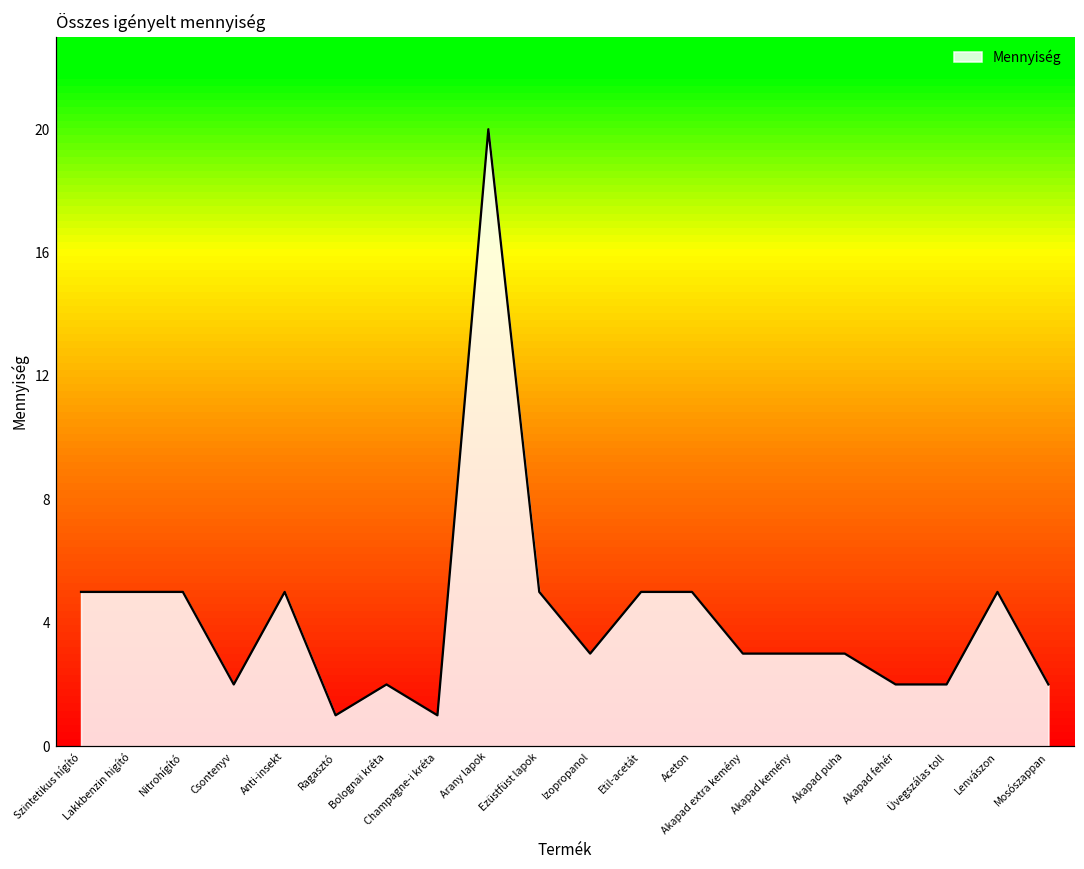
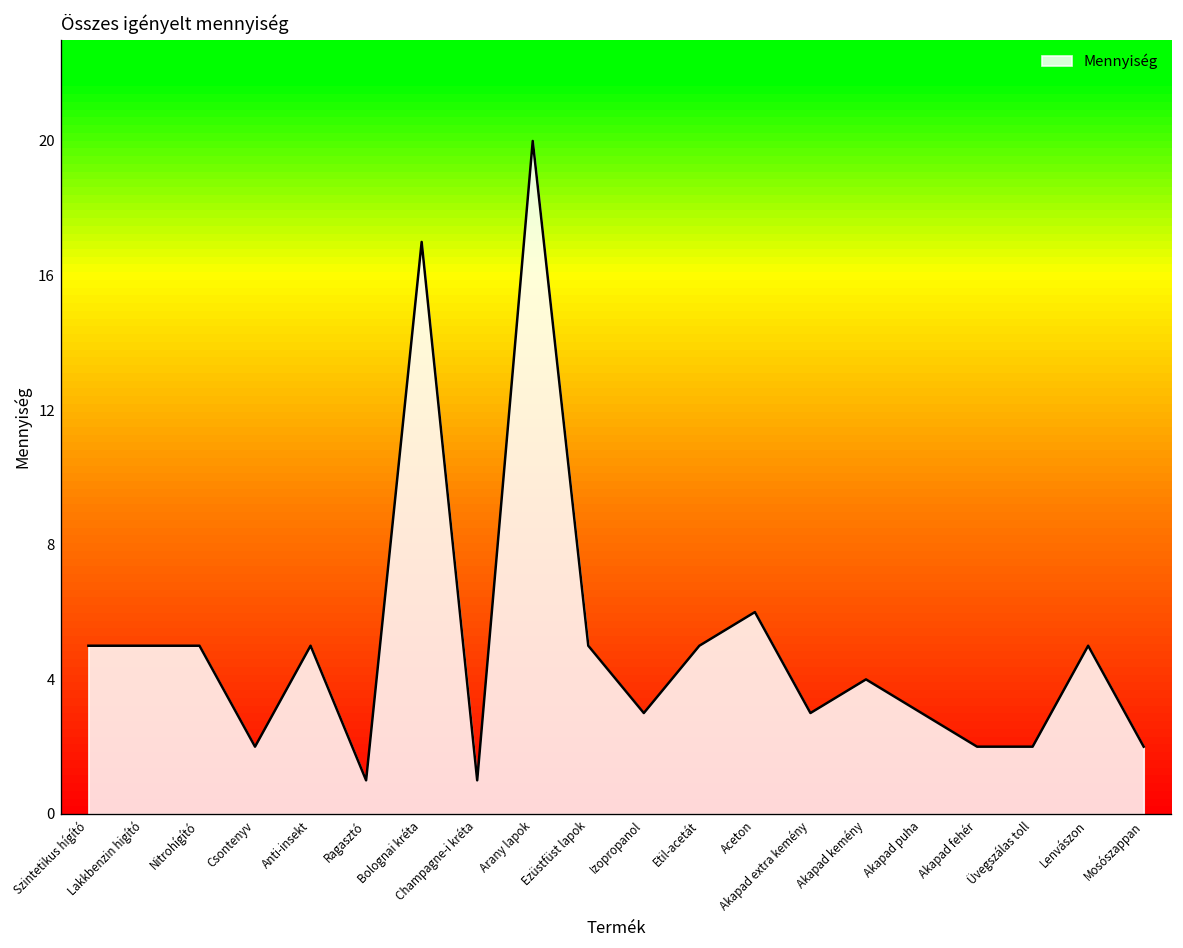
  {
    "Szintetikus hígító": 5,
    "Lakkbenzin higító": 5,
    "Nitrohígító": 5,
    "Csontenyv": 2,
    "Anti-insekt": 5,
    "Ragasztó": 1,
-   "Bolognai kréta": 2,
+   "Bolognai kréta": 17,
    "Champagne-i kréta": 1,
    "Arany lapok": 20,
    "Ezüstfüst lapok": 5,
    "Izopropanol": 3,
    "Etil-acetát": 5,
-   "Aceton": 5,
+   "Aceton": 6,
    "Akapad extra kemény": 3,
-   "Akapad kemény": 3,
+   "Akapad kemény": 4,
    "Akapad puha": 3,
    "Akapad fehér": 2,
    "Üvegszálas toll": 2,
    "Lenvászon": 5,
    "Mosószappan": 2
  }
